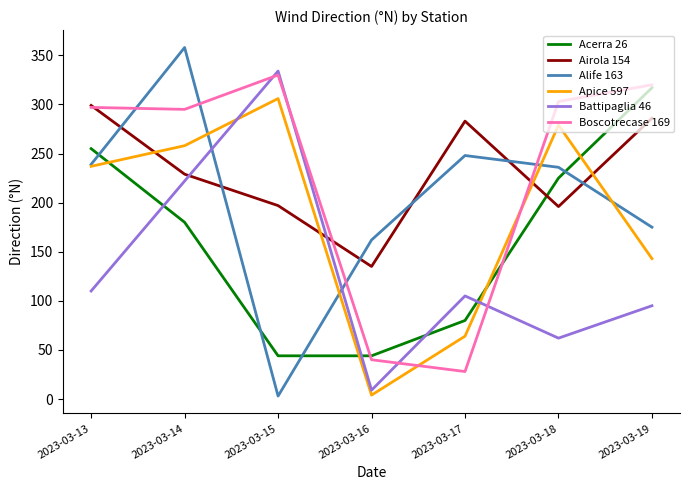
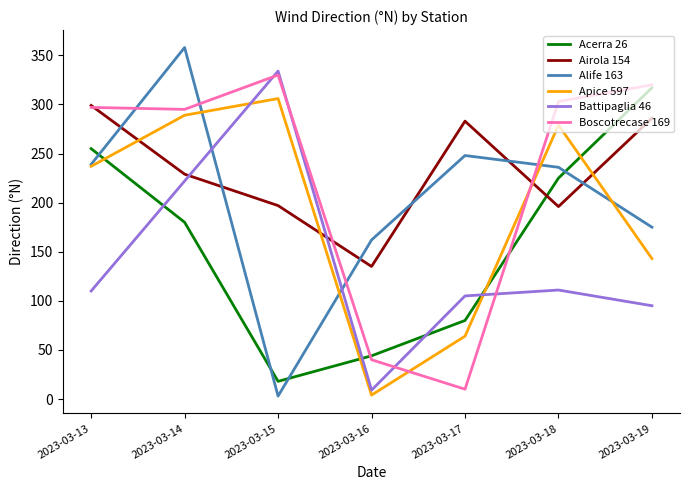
  {
    "Acerra 26": {
      "2023-03-13": 260,
      "2023-03-14": 180,
-     "2023-03-15": 40,
+     "2023-03-15": 20,
      "2023-03-16": 40,
      "2023-03-17": 80,
      "2023-03-18": 230
    },
    "Airola 154": {
      "2023-03-14": 230,
      "2023-03-15": 200,
      "2023-03-16": 140,
      "2023-03-17": 280,
      "2023-03-18": 200
    },
    "Alife 163": {
      "2023-03-14": 360,
      "2023-03-15": 0,
      "2023-03-16": 160,
      "2023-03-17": 250,
      "2023-03-18": 240,
      "2023-03-19": 180
    },
    "Apice 597": {
-     "2023-03-14": 260,
+     "2023-03-14": 290,
      "2023-03-15": 310,
      "2023-03-16": 0,
      "2023-03-17": 60,
      "2023-03-19": 140
    },
    "Battipaglia 46": {
      "2023-03-13": 110,
      "2023-03-14": 220,
      "2023-03-15": 330,
      "2023-03-16": 10,
      "2023-03-17": 110,
-     "2023-03-18": 60,
+     "2023-03-18": 110,
      "2023-03-19": 100
    },
    "Boscotrecase 169": {
      "2023-03-14": 300,
      "2023-03-15": 330,
      "2023-03-16": 40,
-     "2023-03-17": 30
+     "2023-03-17": 10
    }
  }
